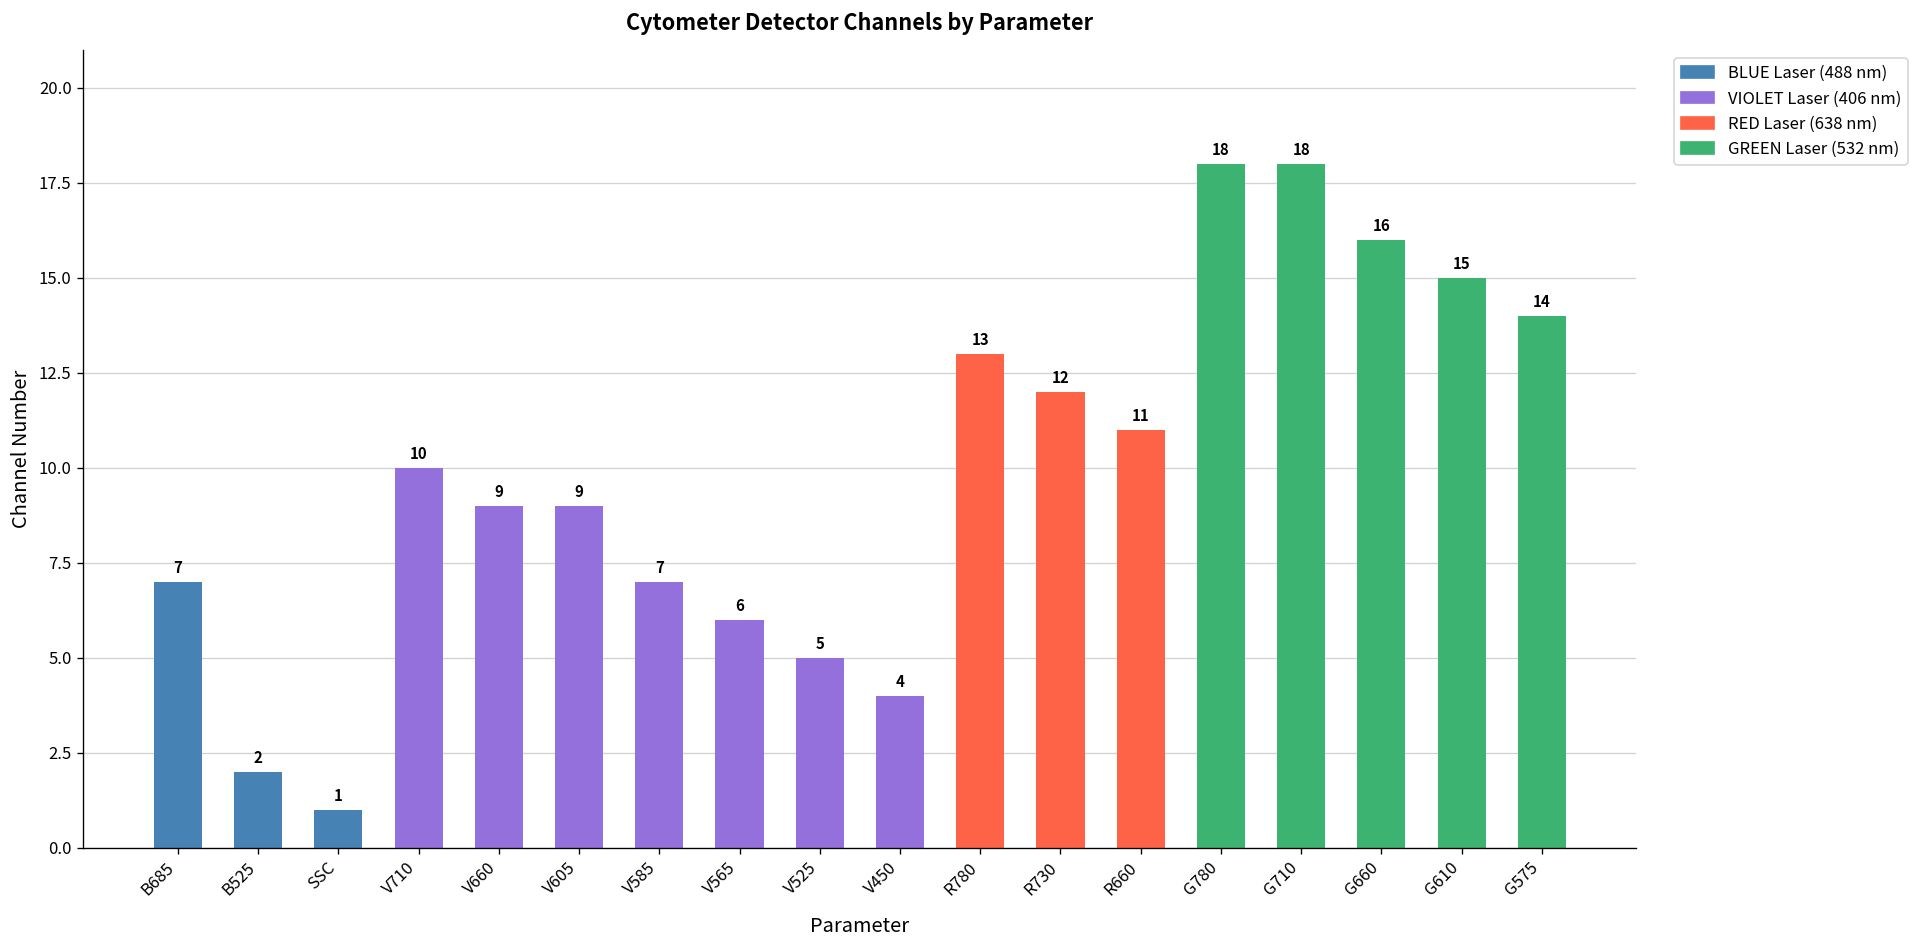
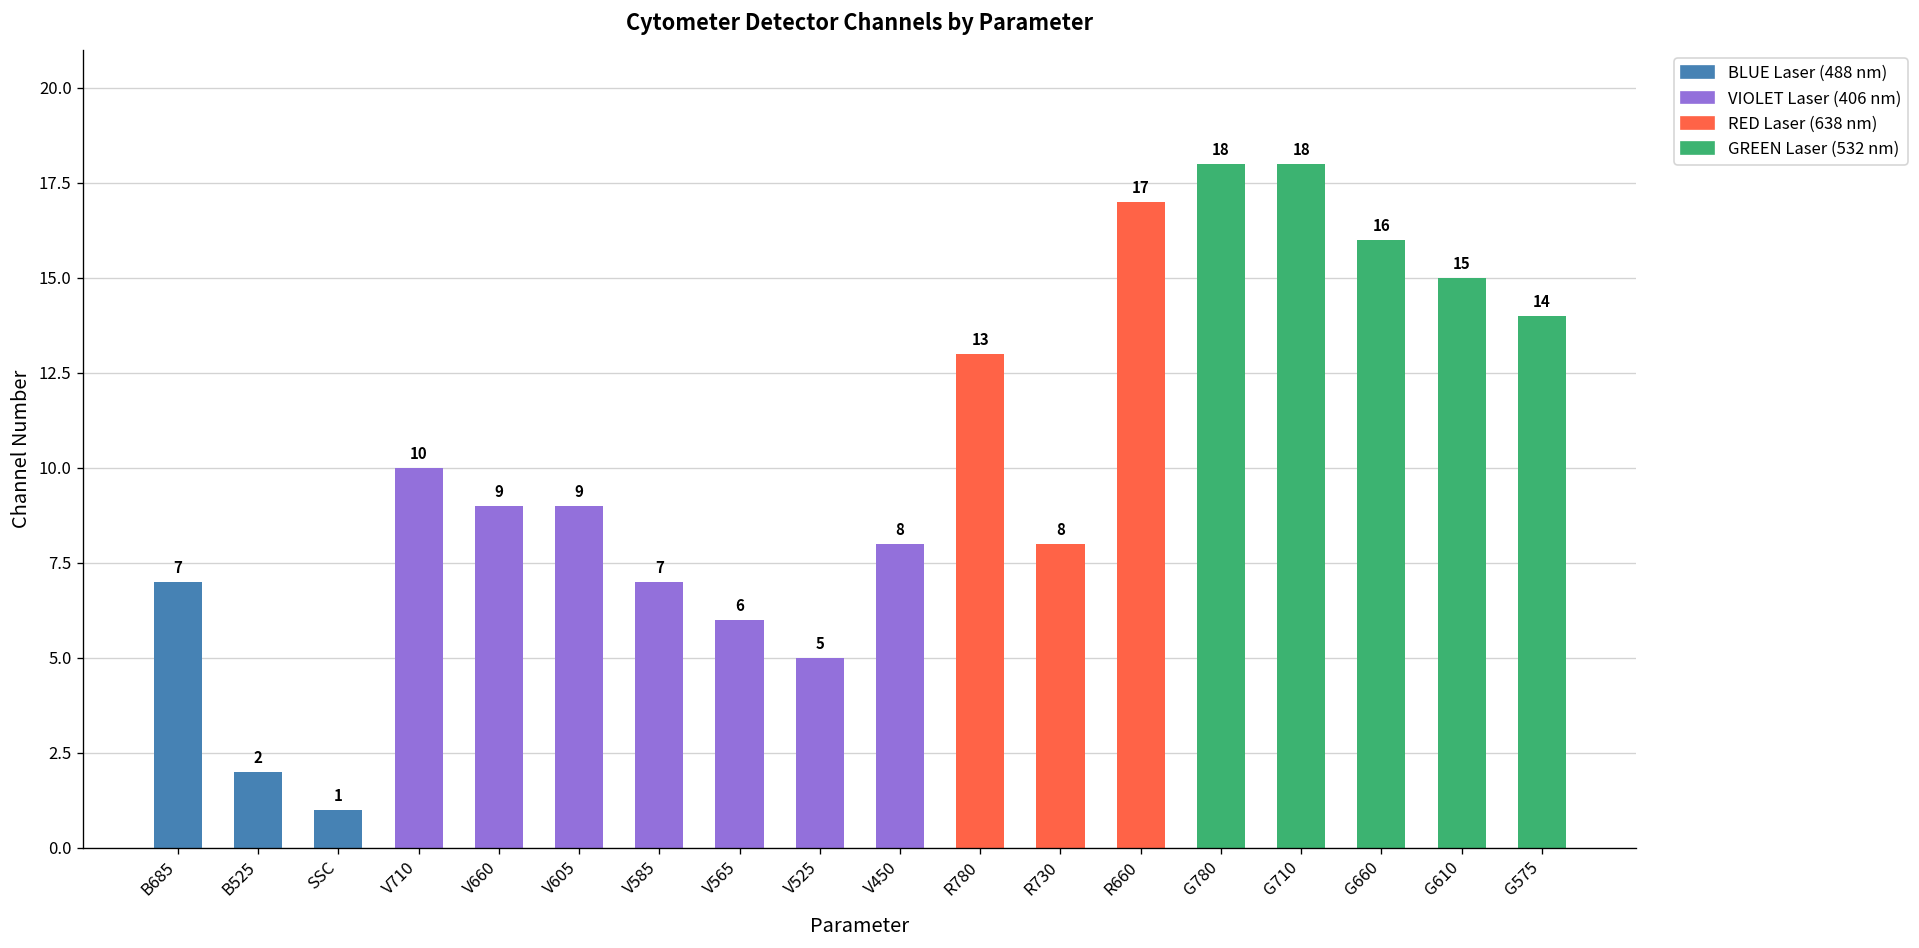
  {
    "B685": 7,
    "B525": 2,
    "SSC": 1,
    "V710": 10,
    "V660": 9,
    "V605": 9,
    "V585": 7,
    "V565": 6,
    "V525": 5,
-   "V450": 4,
+   "V450": 8,
    "R780": 13,
-   "R730": 12,
-   "R660": 11,
+   "R730": 8,
+   "R660": 17,
    "G780": 18,
    "G710": 18,
    "G660": 16,
    "G610": 15,
    "G575": 14
  }
